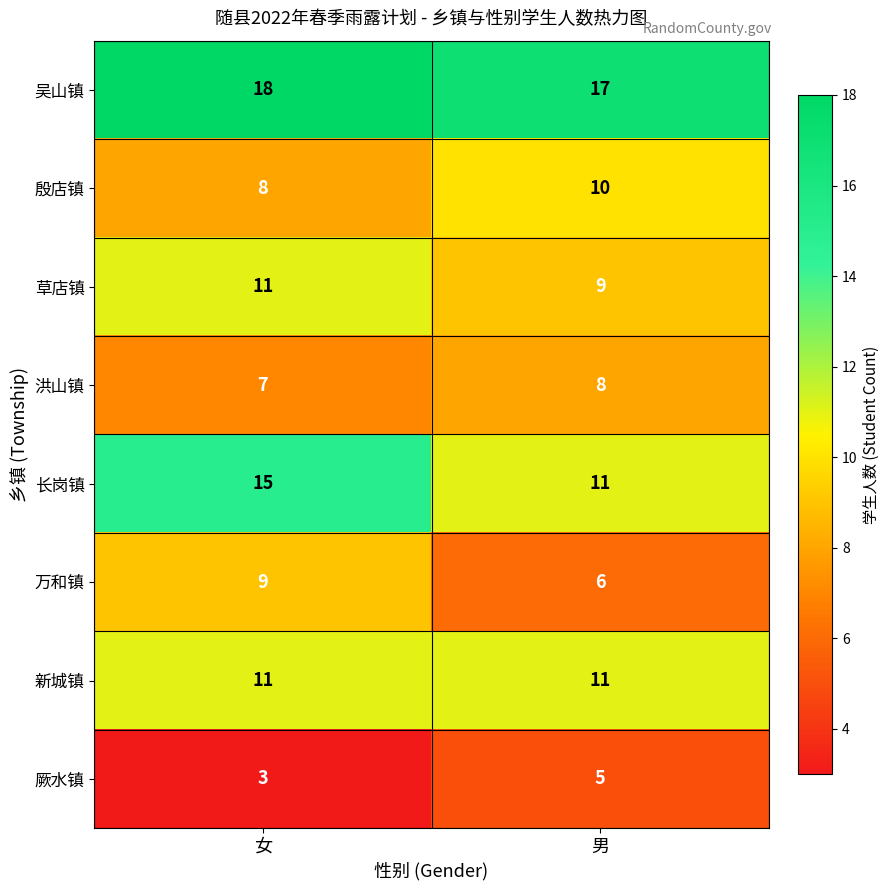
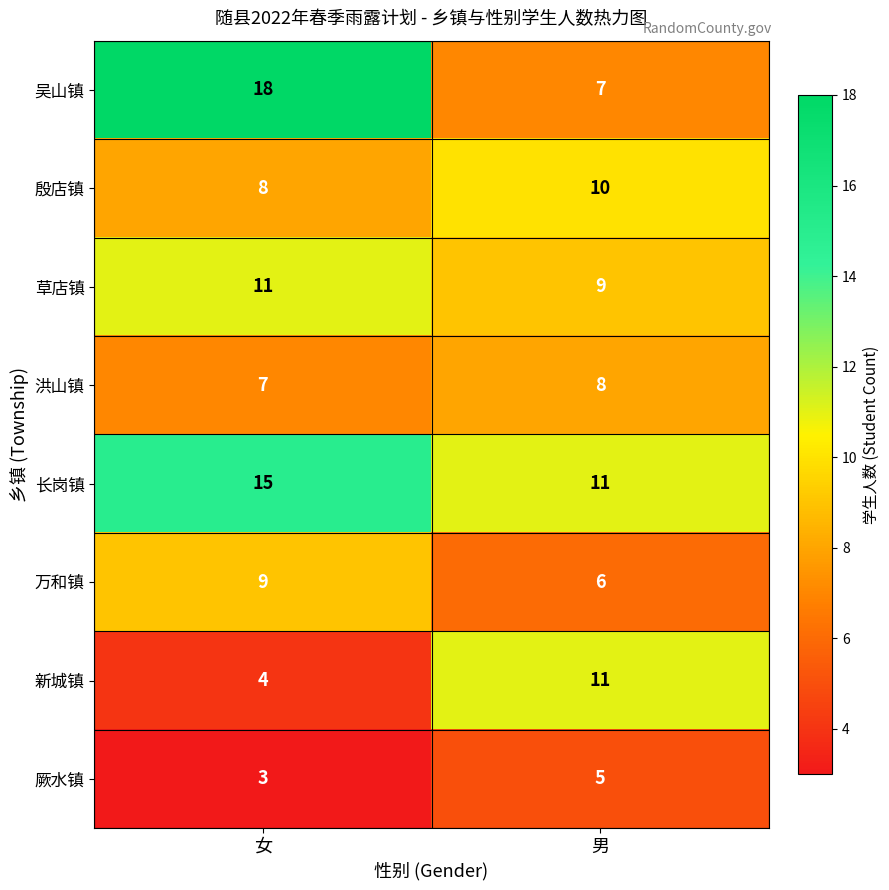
  {
    "吴山镇": {
      "女": 18,
-     "男": 17
+     "男": 7
    },
    "殷店镇": {
      "女": 8,
      "男": 10
    },
    "草店镇": {
      "女": 11,
      "男": 9
    },
    "洪山镇": {
      "女": 7,
      "男": 8
    },
    "长岗镇": {
      "女": 15,
      "男": 11
    },
    "万和镇": {
      "女": 9,
      "男": 6
    },
    "新城镇": {
-     "女": 11,
+     "女": 4,
      "男": 11
    },
    "厥水镇": {
      "女": 3,
      "男": 5
    }
  }
